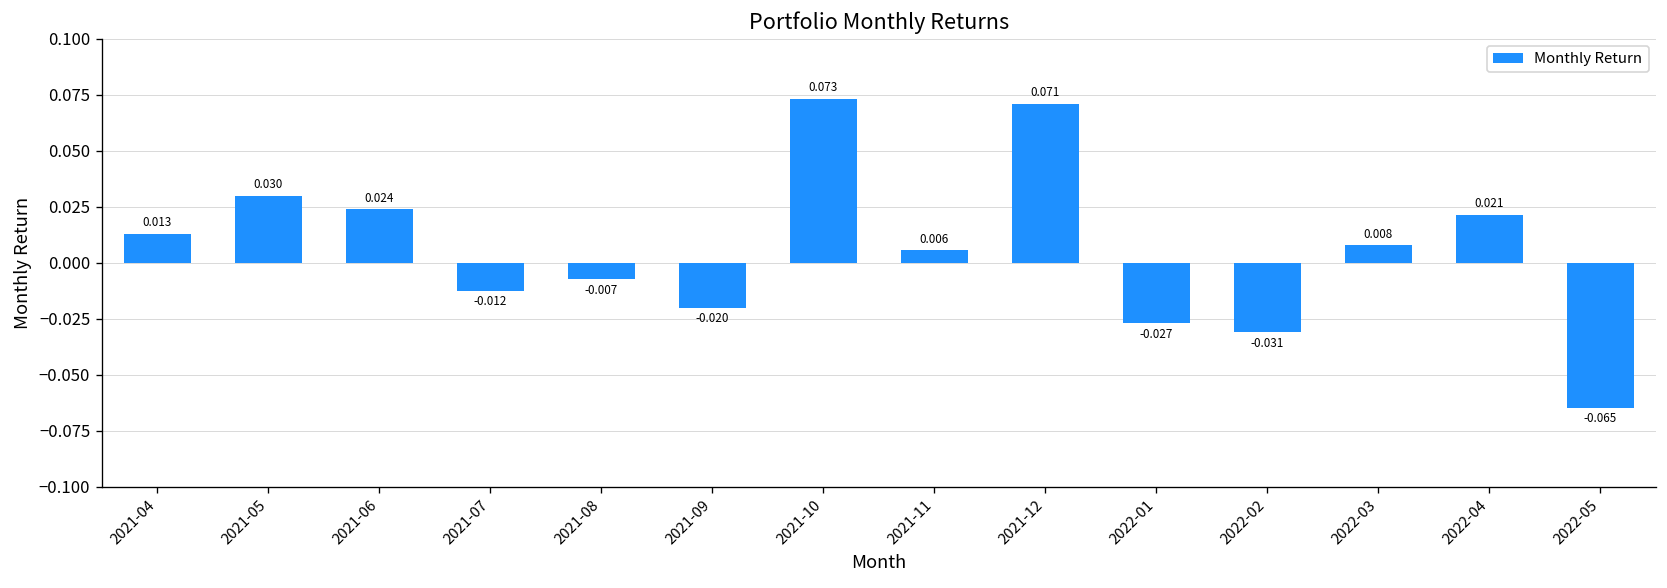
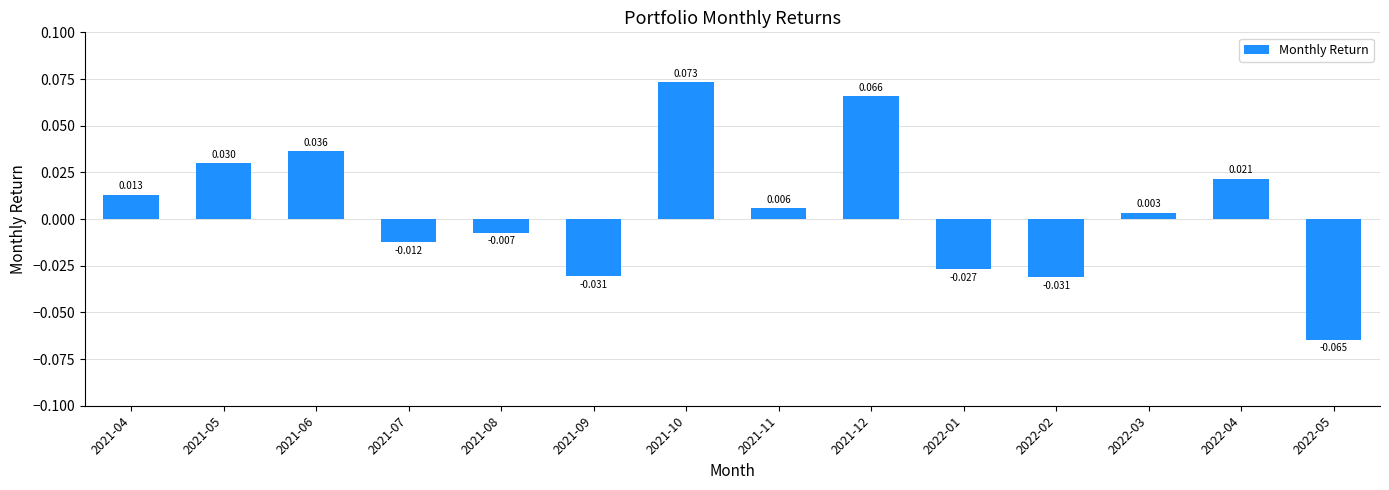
  {
    "2021-04": 0.013,
    "2021-05": 0.030,
-   "2021-06": 0.024,
+   "2021-06": 0.036,
    "2021-07": -0.012,
    "2021-08": -0.007,
-   "2021-09": -0.020,
+   "2021-09": -0.031,
    "2021-10": 0.073,
    "2021-11": 0.006,
-   "2021-12": 0.071,
+   "2021-12": 0.066,
    "2022-01": -0.027,
    "2022-02": -0.031,
-   "2022-03": 0.008,
+   "2022-03": 0.003,
    "2022-04": 0.021,
    "2022-05": -0.065
  }
